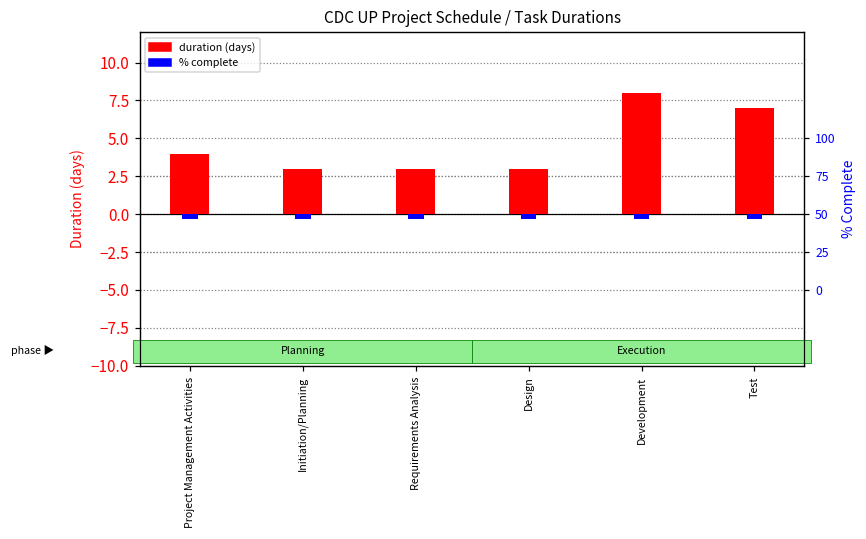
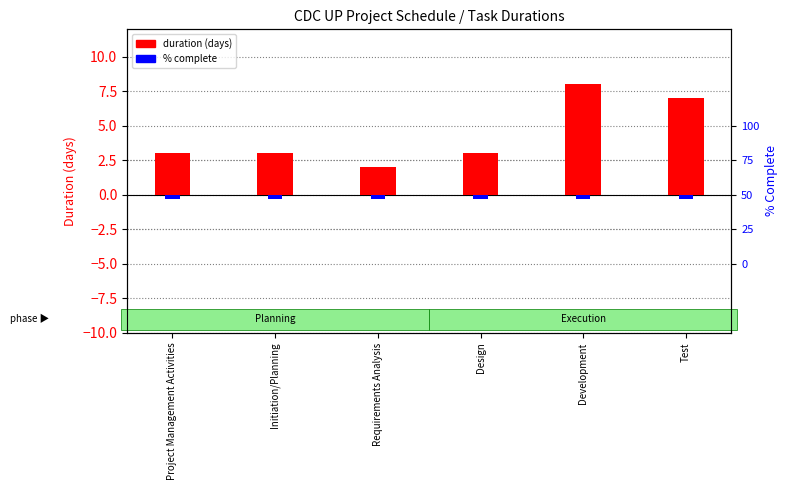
  {
    "duration (days)": {
-     "Project Management Activities": 4,
+     "Project Management Activities": 3,
      "Initiation/Planning": 3,
-     "Requirements Analysis": 3,
+     "Requirements Analysis": 2,
      "Design": 3,
      "Development": 8,
      "Test": 7
    }
  }
